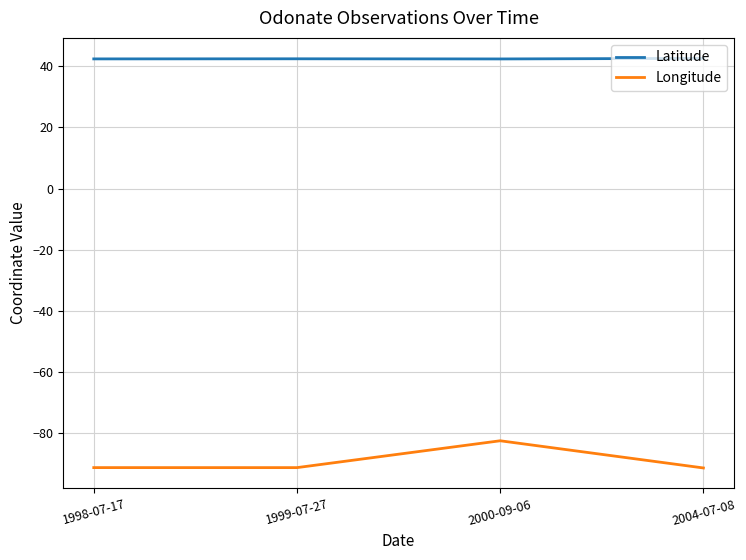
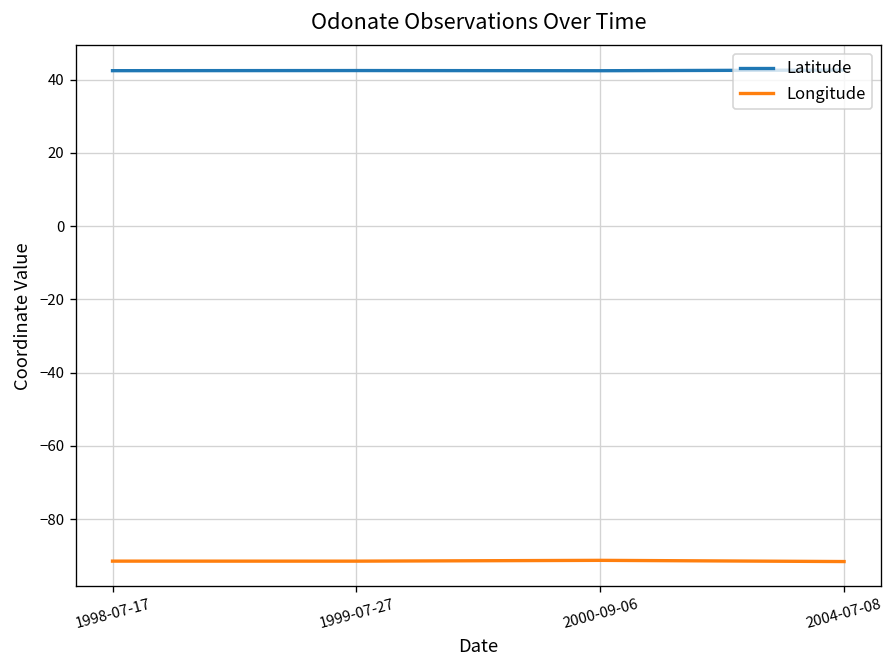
  {
    "Latitude": {
      "1998-07-17": 42,
      "1999-07-27": 42,
      "2000-09-06": 42
    },
    "Longitude": {
      "1998-07-17": -91,
      "1999-07-27": -91,
-     "2000-09-06": -83,
+     "2000-09-06": -91,
      "2004-07-08": -92
    }
  }
